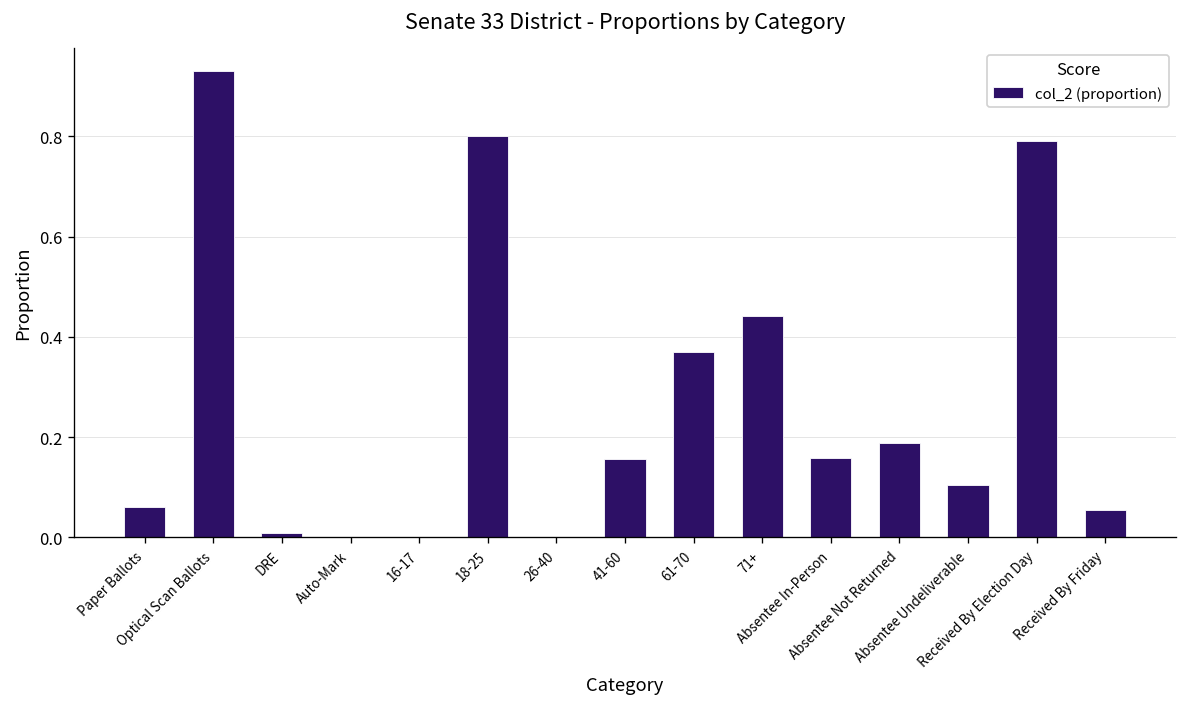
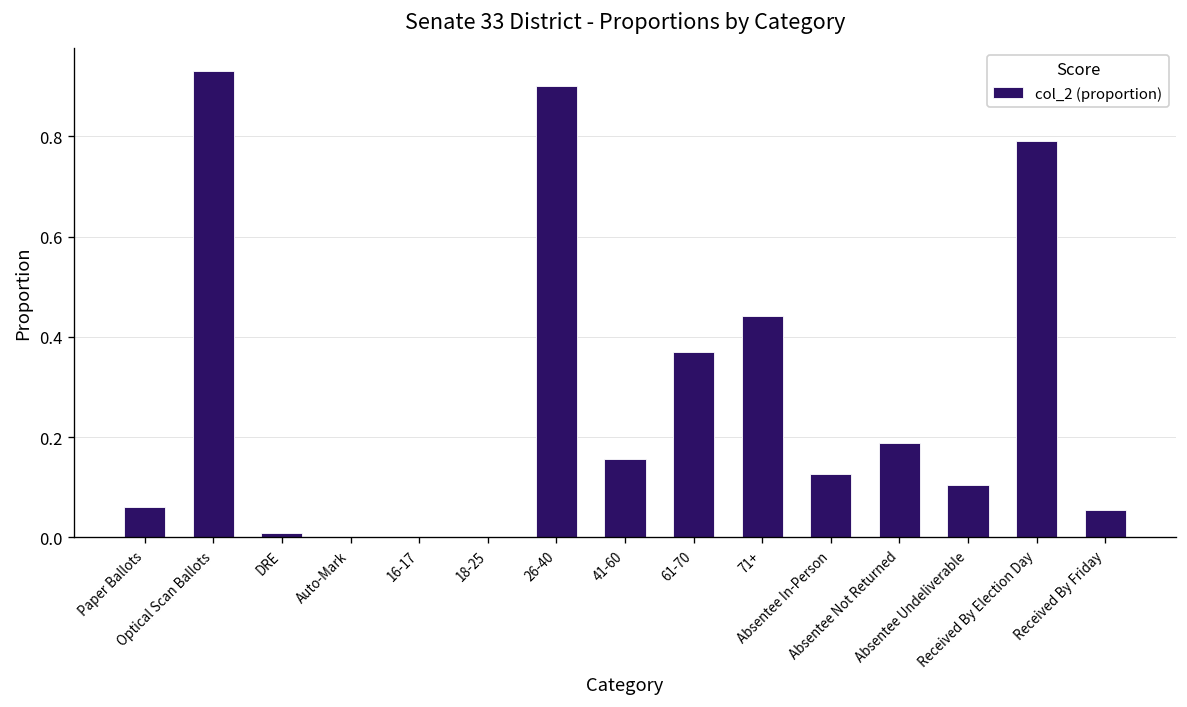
  {
    "Paper Ballots": 0.06,
    "Optical Scan Ballots": 0.93,
    "DRE": 0.01,
    "Auto-Mark": 0.00,
    "16-17": 0.00,
-   "18-25": 0.8,
-   "26-40": 0.0,
+   "18-25": 0.0,
+   "26-40": 0.9,
    "41-60": 0.16,
    "61-70": 0.37,
    "71+": 0.44,
-   "Absentee In-Person": 0.16,
+   "Absentee In-Person": 0.13,
    "Absentee Not Returned": 0.19,
    "Absentee Undeliverable": 0.11,
    "Received By Election Day": 0.79,
    "Received By Friday": 0.05
  }
